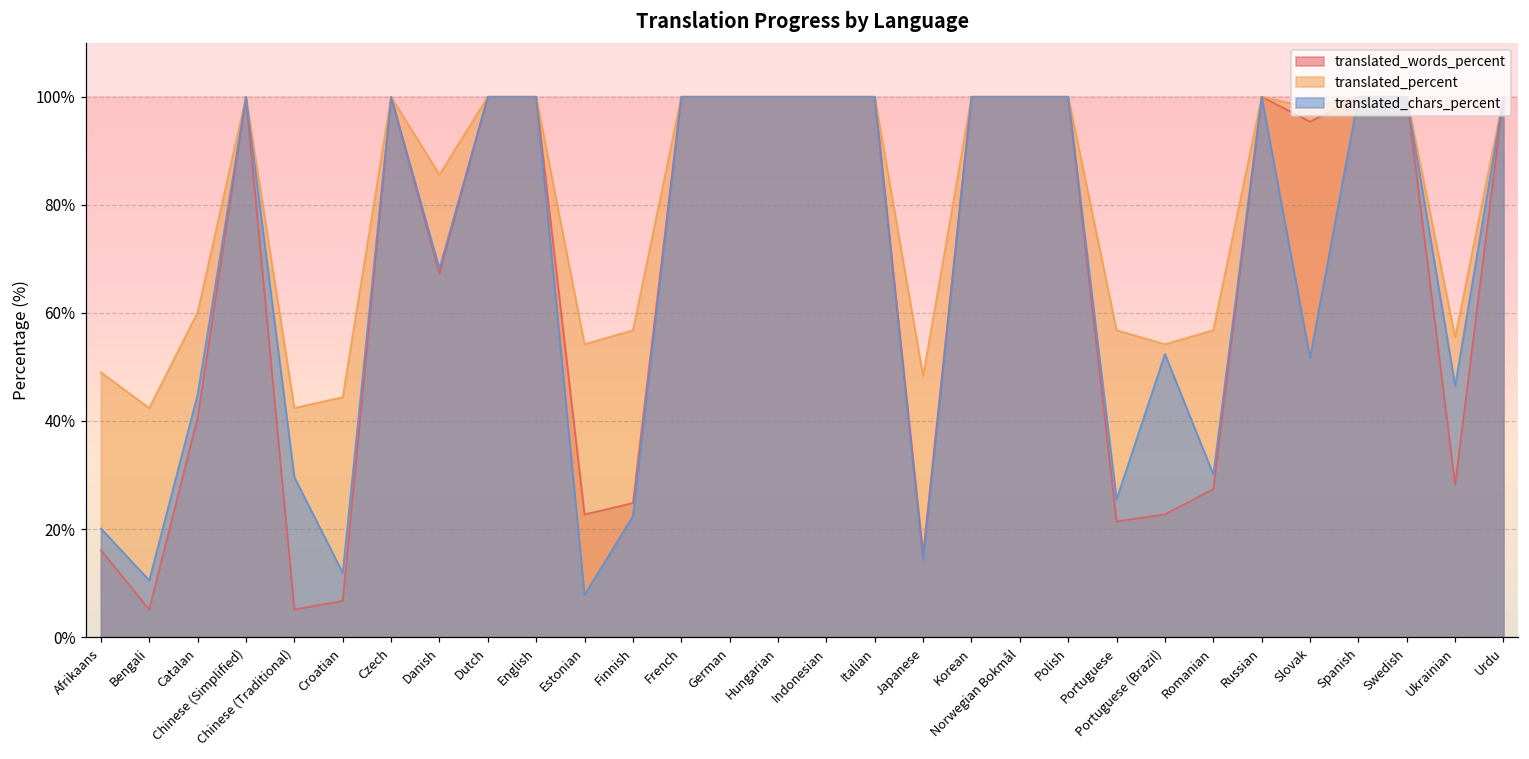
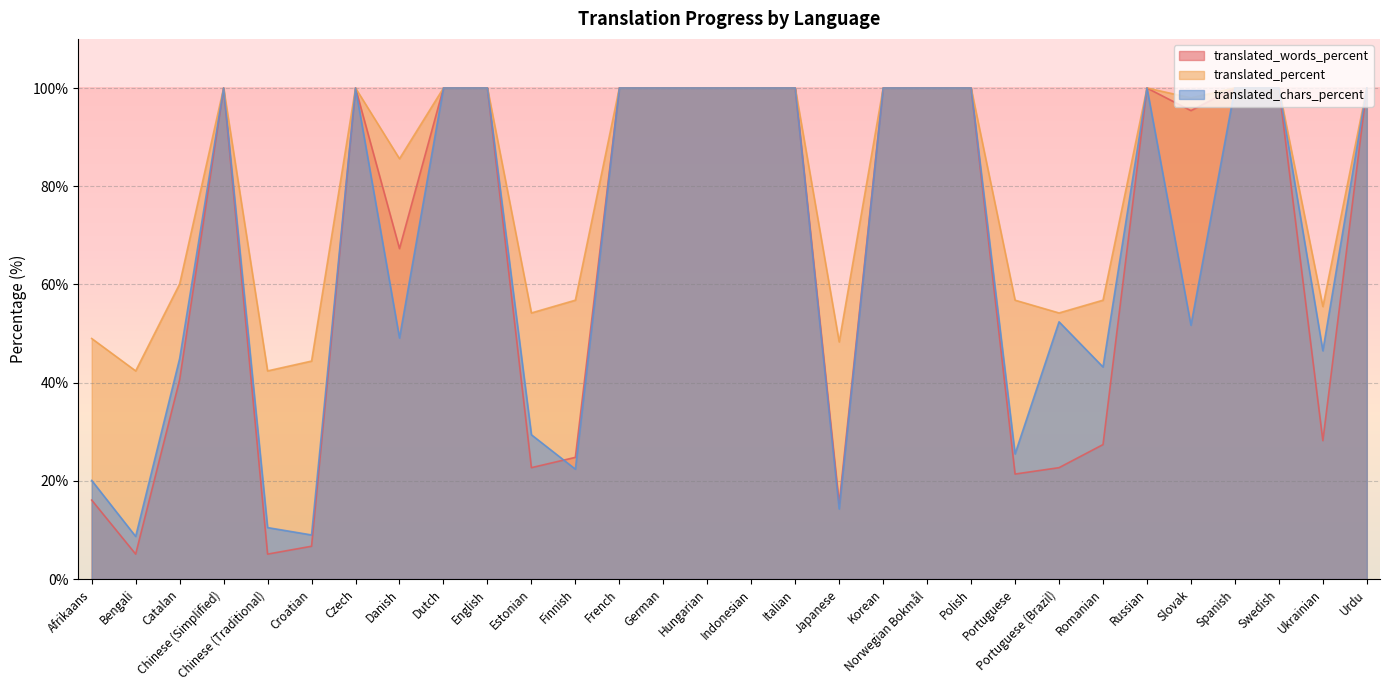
  {
    "translated_chars_percent": {
      "Afrikaans": "20%",
-     "Bengali": "11%",
+     "Bengali": "9%",
      "Catalan": "45%",
-     "Chinese (Traditional)": "30%",
-     "Croatian": "12%",
-     "Danish": "68%",
-     "Estonian": "8%",
+     "Chinese (Traditional)": "11%",
+     "Croatian": "9%",
+     "Danish": "49%",
+     "Estonian": "29%",
      "Finnish": "22%",
      "Japanese": "14%",
      "Portuguese": "26%",
      "Portuguese (Brazil)": "52%",
-     "Romanian": "30%",
+     "Romanian": "43%",
      "Slovak": "52%",
      "Ukrainian": "47%"
    }
  }
